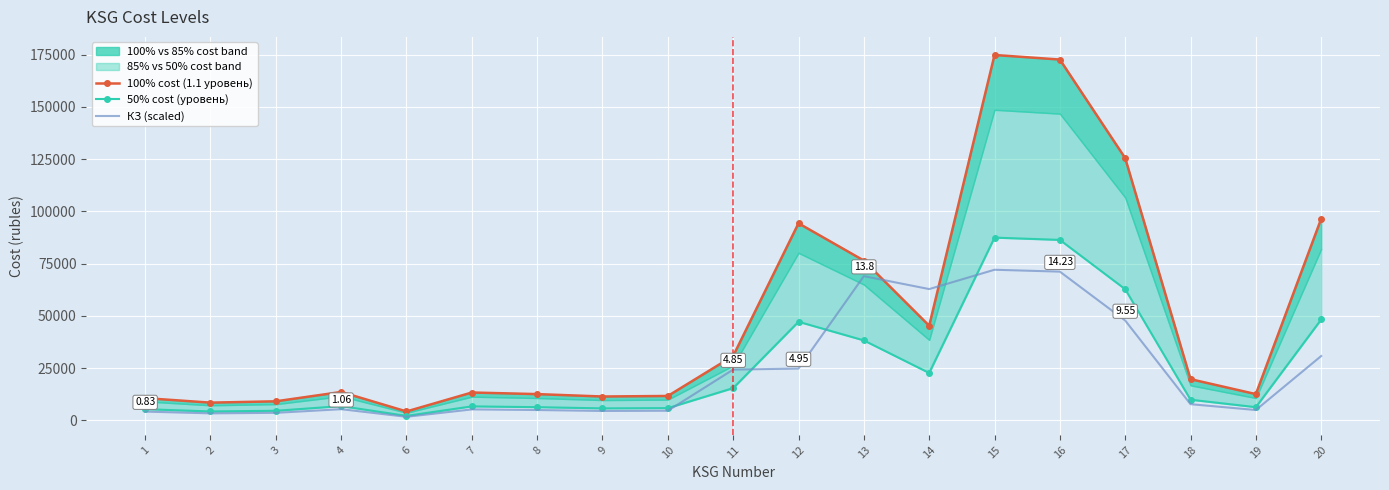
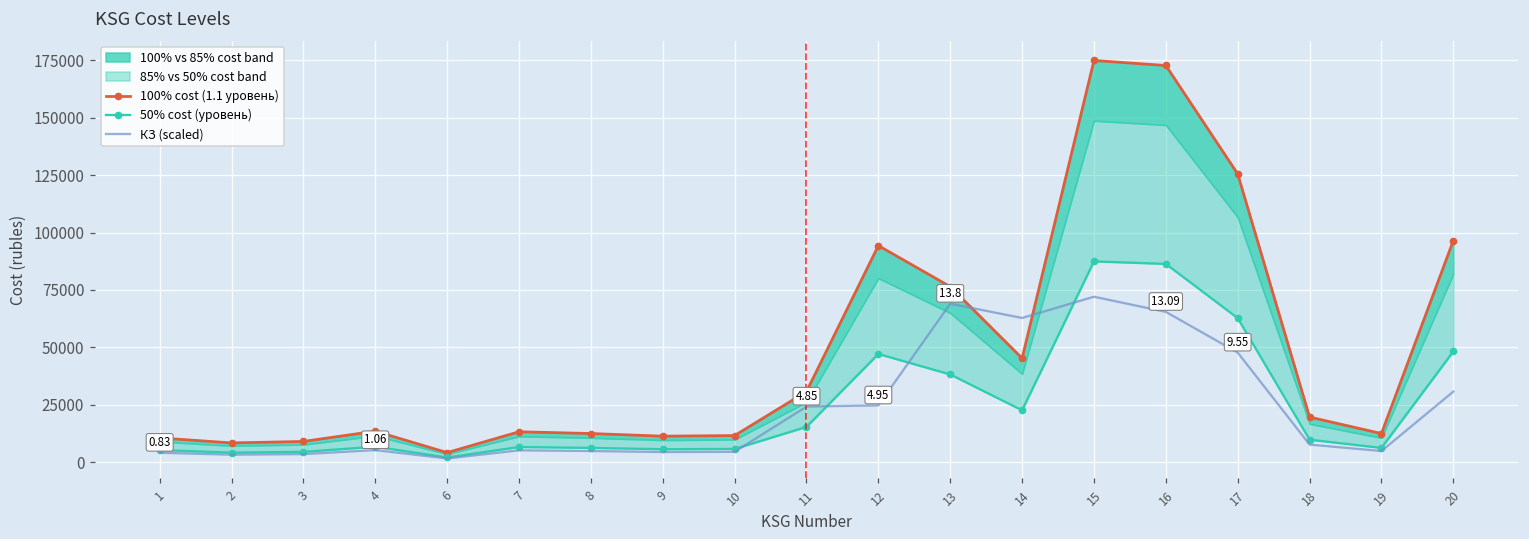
  {
    "КЗ (scaled)": {
-     "16": 14.23
+     "16": 13.09
    }
  }
